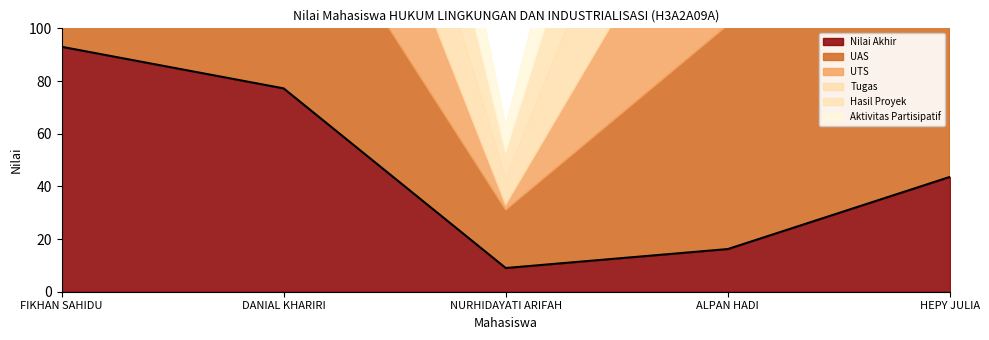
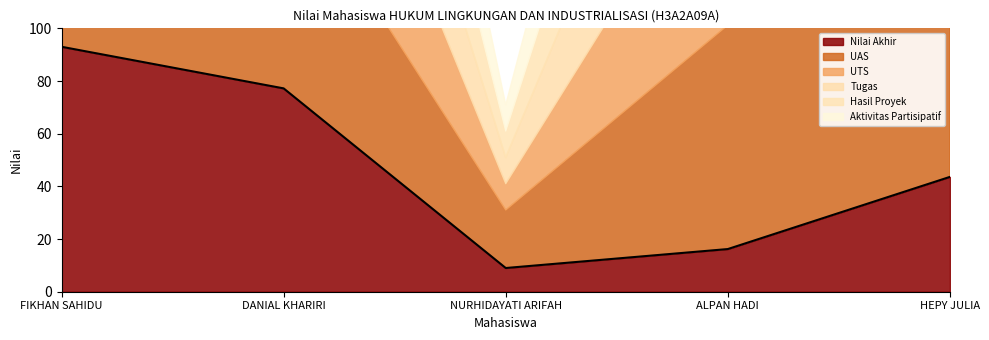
  {
    "Nilai Akhir": {
      "FIKHAN SAHIDU": 93,
      "DANIAL KHARIRI": 77,
      "NURHIDAYATI ARIFAH": 9,
      "ALPAN HADI": 16,
      "HEPY JULIA": 44
    },
    "UAS": {
      "NURHIDAYATI ARIFAH": 22
    },
    "UTS": {
-     "NURHIDAYATI ARIFAH": 2
+     "NURHIDAYATI ARIFAH": 10
    }
  }
